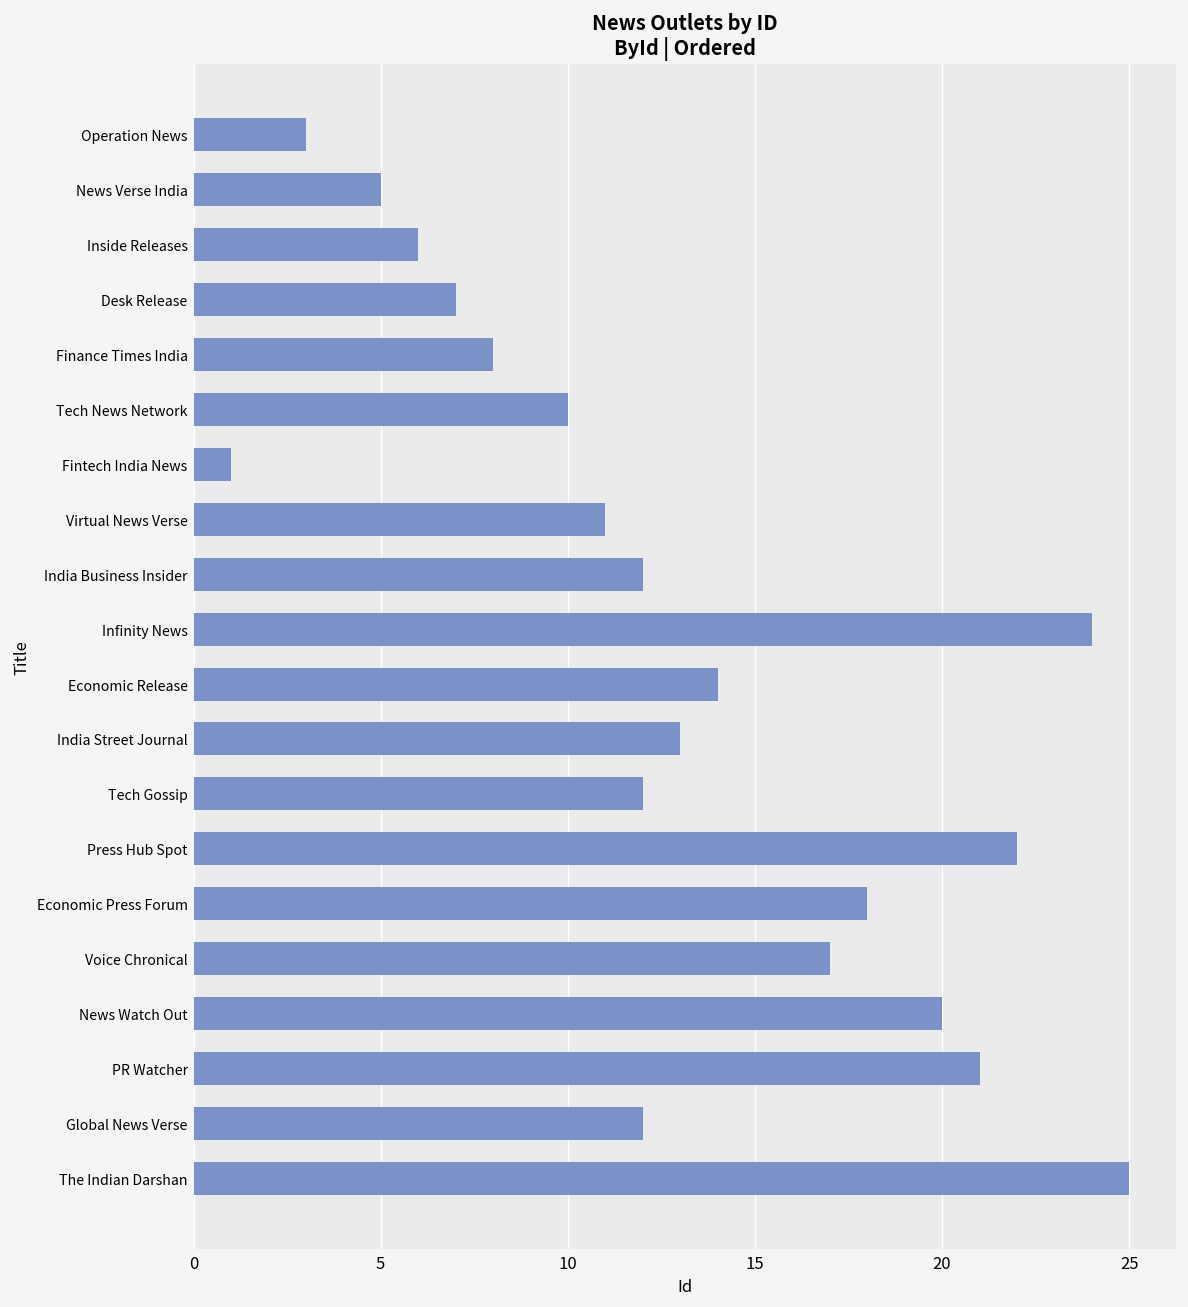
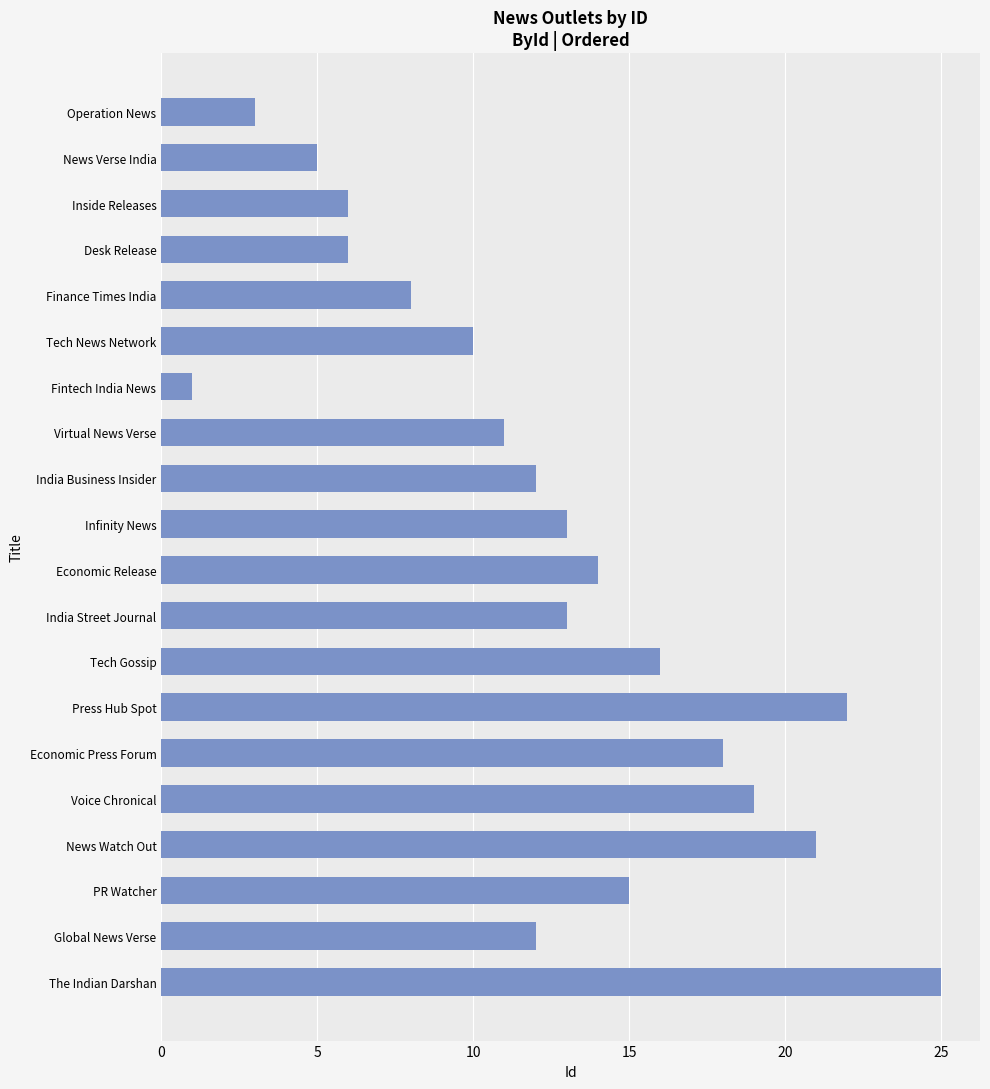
  {
    "Operation News": 3,
    "News Verse India": 5,
    "Inside Releases": 6,
-   "Desk Release": 7,
+   "Desk Release": 6,
    "Finance Times India": 8,
    "Tech News Network": 10,
    "Fintech India News": 1,
    "Virtual News Verse": 11,
    "India Business Insider": 12,
-   "Infinity News": 24,
+   "Infinity News": 13,
    "Economic Release": 14,
    "India Street Journal": 13,
-   "Tech Gossip": 12,
+   "Tech Gossip": 16,
    "Press Hub Spot": 22,
    "Economic Press Forum": 18,
-   "Voice Chronical": 17,
-   "News Watch Out": 20,
-   "PR Watcher": 21,
+   "Voice Chronical": 19,
+   "News Watch Out": 21,
+   "PR Watcher": 15,
    "Global News Verse": 12,
    "The Indian Darshan": 25
  }
